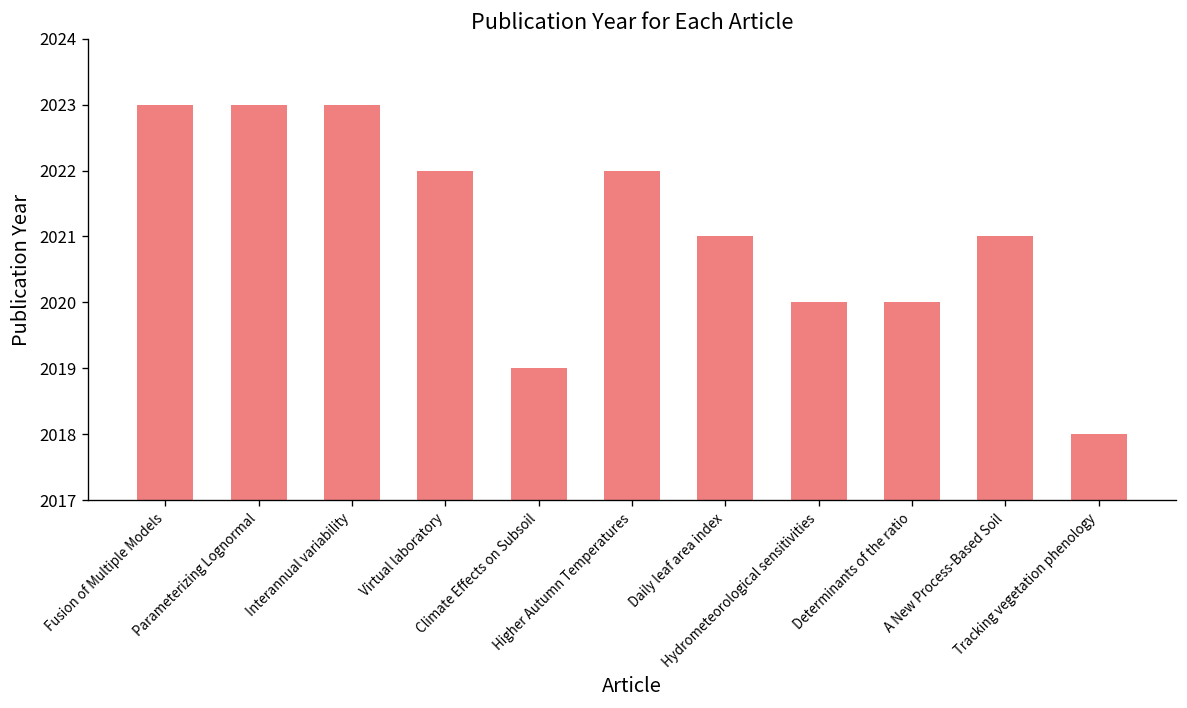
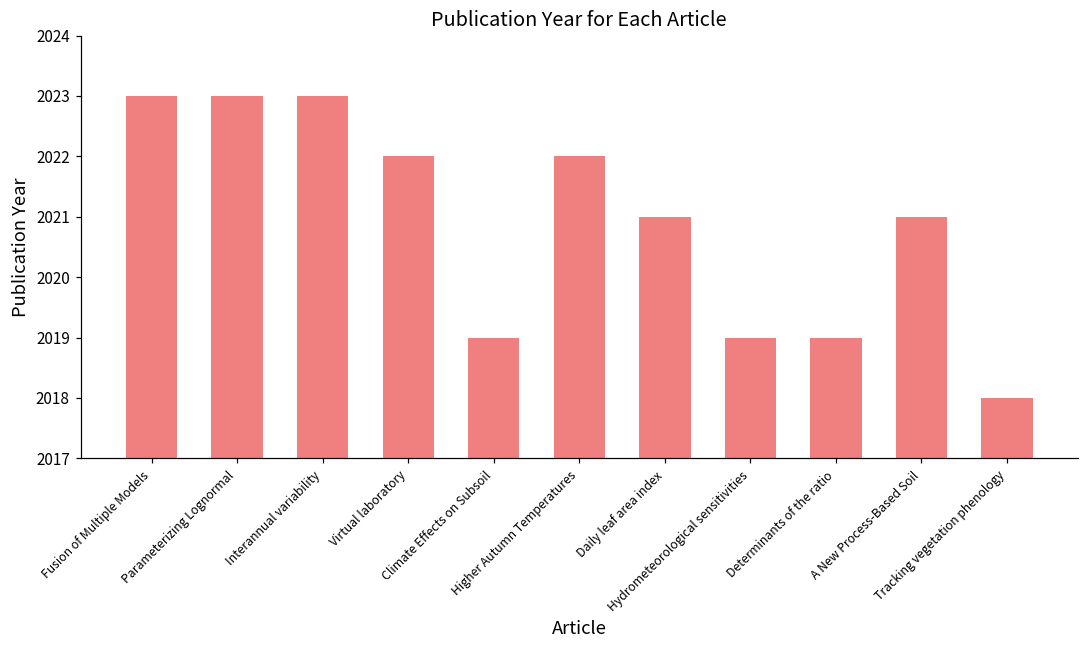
  {
    "Fusion of Multiple Models": 2023,
    "Parameterizing Lognormal": 2023,
    "Interannual variability": 2023,
    "Virtual laboratory": 2022,
    "Climate Effects on Subsoil": 2019,
    "Higher Autumn Temperatures": 2022,
    "Daily leaf area index": 2021,
-   "Hydrometeorological sensitivities": 2020,
-   "Determinants of the ratio": 2020,
+   "Hydrometeorological sensitivities": 2019,
+   "Determinants of the ratio": 2019,
    "A New Process-Based Soil": 2021,
    "Tracking vegetation phenology": 2018
  }
